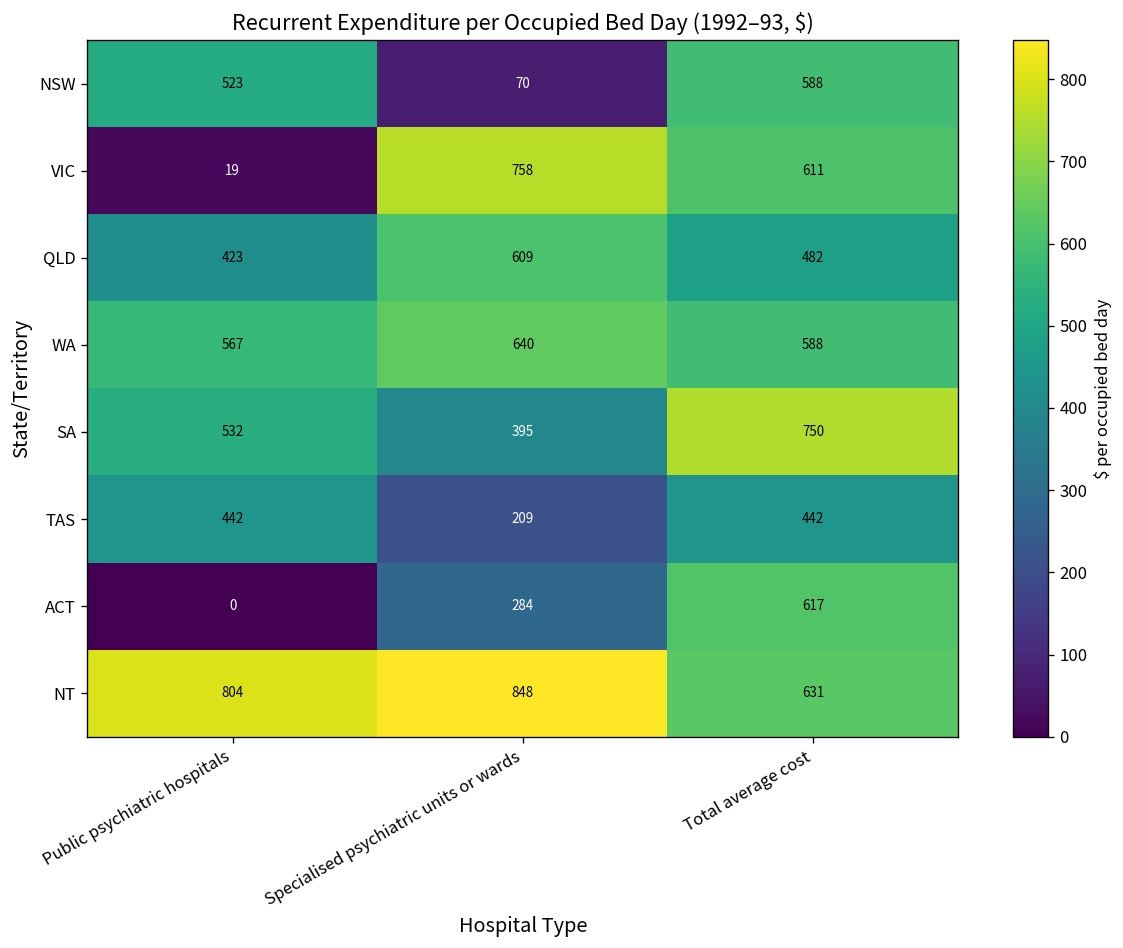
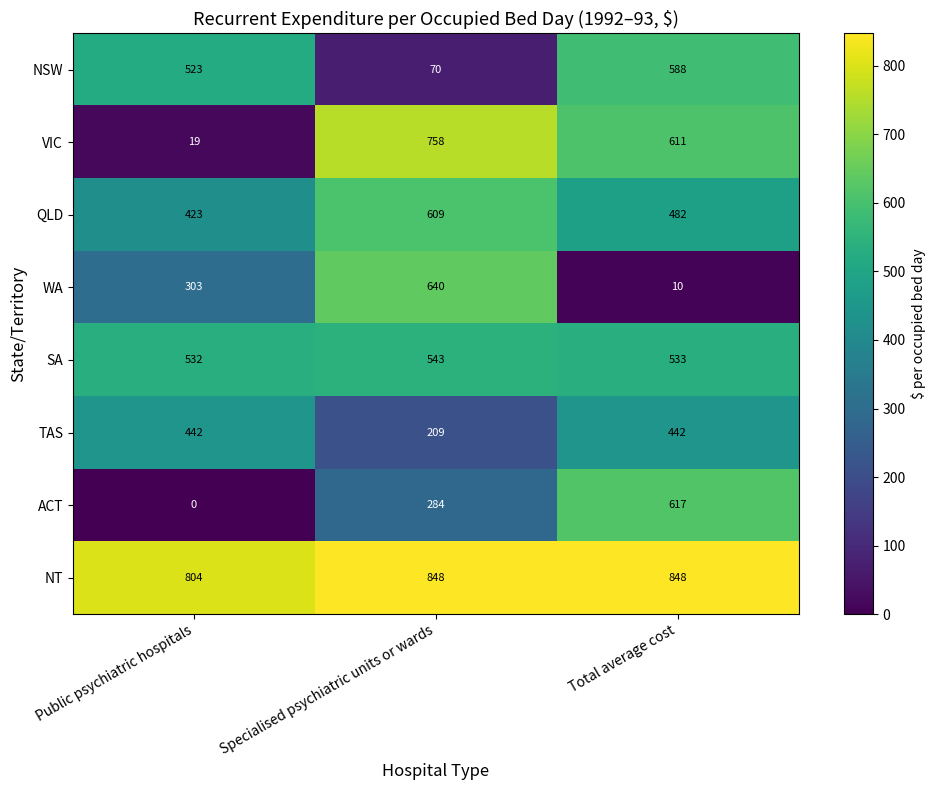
  {
    "NSW": {
      "Public psychiatric hospitals": 523,
      "Specialised psychiatric units or wards": 70,
      "Total average cost": 588
    },
    "VIC": {
      "Public psychiatric hospitals": 19,
      "Specialised psychiatric units or wards": 758,
      "Total average cost": 611
    },
    "QLD": {
      "Public psychiatric hospitals": 423,
      "Specialised psychiatric units or wards": 609,
      "Total average cost": 482
    },
    "WA": {
-     "Public psychiatric hospitals": 567,
+     "Public psychiatric hospitals": 303,
      "Specialised psychiatric units or wards": 640,
-     "Total average cost": 588
+     "Total average cost": 10
    },
    "SA": {
      "Public psychiatric hospitals": 532,
-     "Specialised psychiatric units or wards": 395,
-     "Total average cost": 750
+     "Specialised psychiatric units or wards": 543,
+     "Total average cost": 533
    },
    "TAS": {
      "Public psychiatric hospitals": 442,
      "Specialised psychiatric units or wards": 209,
      "Total average cost": 442
    },
    "ACT": {
      "Public psychiatric hospitals": 0,
      "Specialised psychiatric units or wards": 284,
      "Total average cost": 617
    },
    "NT": {
      "Public psychiatric hospitals": 804,
      "Specialised psychiatric units or wards": 848,
-     "Total average cost": 631
+     "Total average cost": 848
    }
  }
